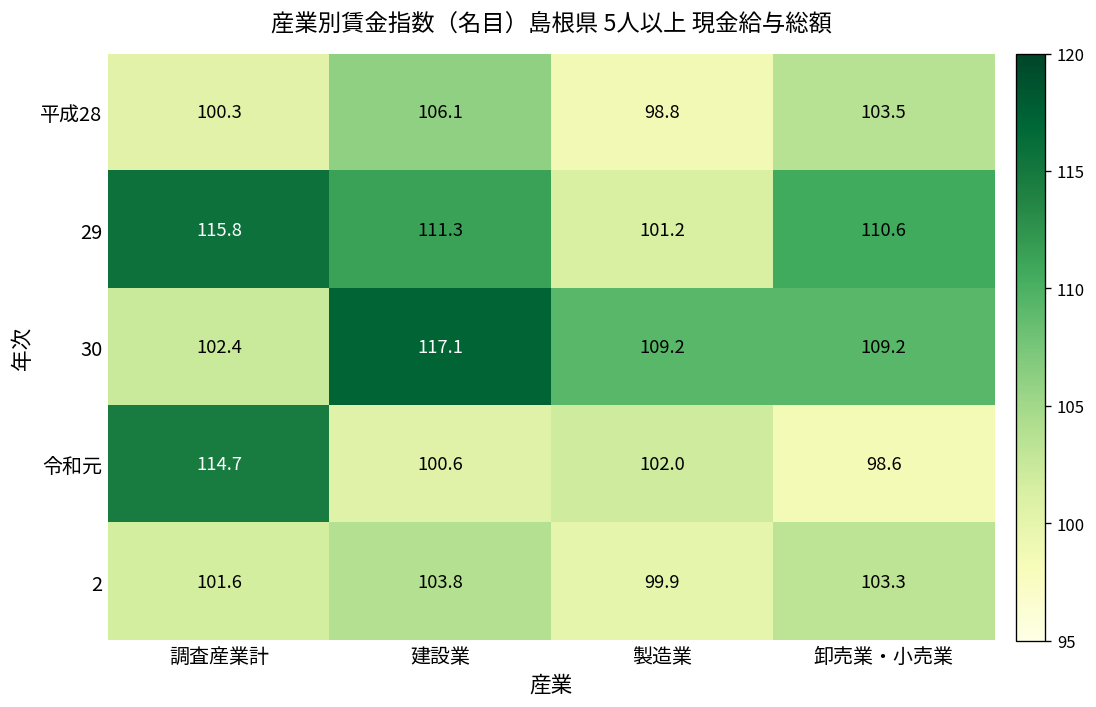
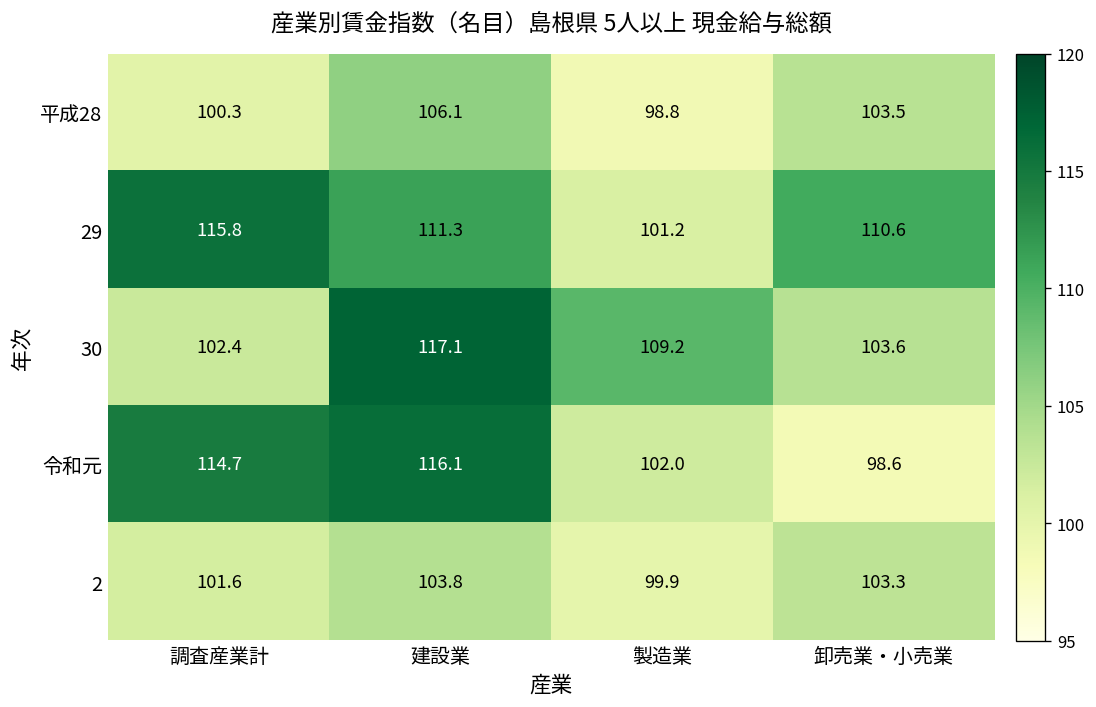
  {
    "平成28": {
      "調査産業計": 100.3,
      "建設業": 106.1,
      "製造業": 98.8,
      "卸売業・小売業": 103.5
    },
    "29": {
      "調査産業計": 115.8,
      "建設業": 111.3,
      "製造業": 101.2,
      "卸売業・小売業": 110.6
    },
    "30": {
      "調査産業計": 102.4,
      "建設業": 117.1,
      "製造業": 109.2,
-     "卸売業・小売業": 109.2
+     "卸売業・小売業": 103.6
    },
    "令和元": {
      "調査産業計": 114.7,
-     "建設業": 100.6,
+     "建設業": 116.1,
      "製造業": 102.0,
      "卸売業・小売業": 98.6
    },
    "2": {
      "調査産業計": 101.6,
      "建設業": 103.8,
      "製造業": 99.9,
      "卸売業・小売業": 103.3
    }
  }
